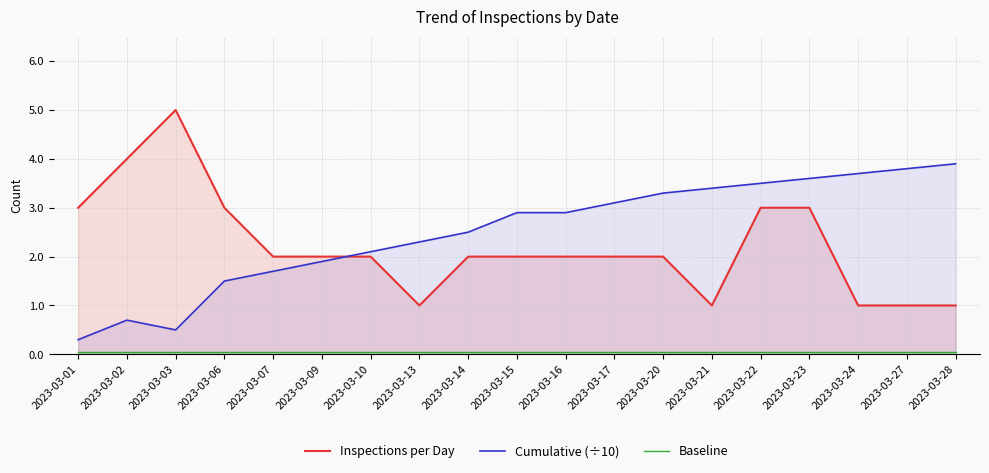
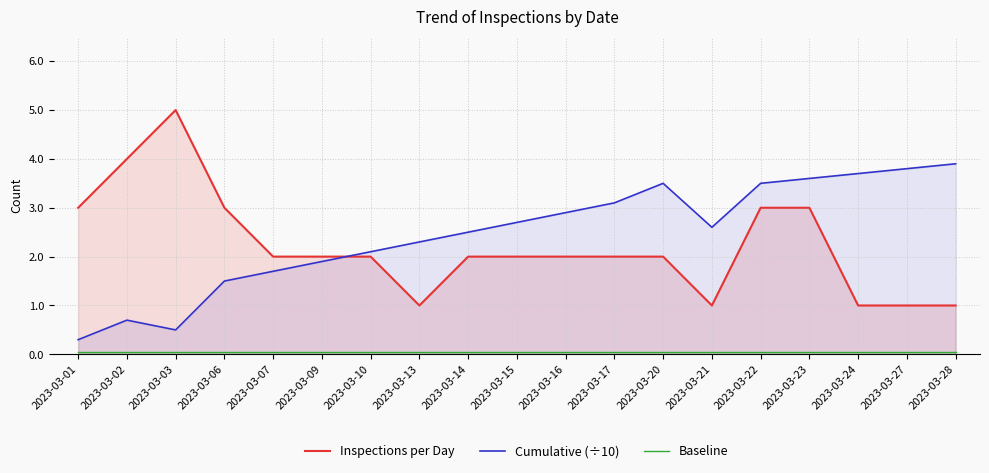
  {
    "Inspections per Day": {
      "2023-03-01": 3.0,
      "2023-03-02": 4.0,
      "2023-03-03": 5.0,
      "2023-03-06": 3.0,
      "2023-03-07": 2.0,
      "2023-03-09": 2.0,
      "2023-03-10": 2.0,
      "2023-03-13": 1.0,
      "2023-03-14": 2.0,
      "2023-03-15": 2.0,
      "2023-03-16": 2.0,
      "2023-03-17": 2.0,
      "2023-03-20": 2.0,
      "2023-03-21": 1.0,
      "2023-03-22": 3.0,
      "2023-03-23": 3.0,
      "2023-03-24": 1.0,
      "2023-03-27": 1.0,
      "2023-03-28": 1.0
    },
    "Cumulative (÷10)": {
      "2023-03-01": 0.3,
      "2023-03-02": 0.7,
      "2023-03-03": 0.5,
      "2023-03-06": 1.5,
      "2023-03-07": 1.7,
      "2023-03-09": 1.9,
      "2023-03-10": 2.1,
      "2023-03-13": 2.3,
      "2023-03-14": 2.5,
-     "2023-03-15": 2.9,
+     "2023-03-15": 2.7,
      "2023-03-16": 2.9,
      "2023-03-17": 3.1,
-     "2023-03-20": 3.3,
-     "2023-03-21": 3.4,
+     "2023-03-20": 3.5,
+     "2023-03-21": 2.6,
      "2023-03-22": 3.5,
      "2023-03-23": 3.6,
      "2023-03-24": 3.7,
      "2023-03-27": 3.8,
      "2023-03-28": 3.9
    },
    "Baseline": {
      "2023-03-01": 0.1,
      "2023-03-02": 0.1,
      "2023-03-03": 0.1,
      "2023-03-06": 0.1,
      "2023-03-07": 0.1,
      "2023-03-09": 0.1,
      "2023-03-10": 0.1,
      "2023-03-13": 0.1,
      "2023-03-14": 0.1,
      "2023-03-15": 0.1,
      "2023-03-16": 0.1,
      "2023-03-17": 0.1,
      "2023-03-20": 0.1,
      "2023-03-21": 0.1,
      "2023-03-22": 0.1,
      "2023-03-23": 0.1,
      "2023-03-24": 0.1,
      "2023-03-27": 0.1,
      "2023-03-28": 0.1
    }
  }
